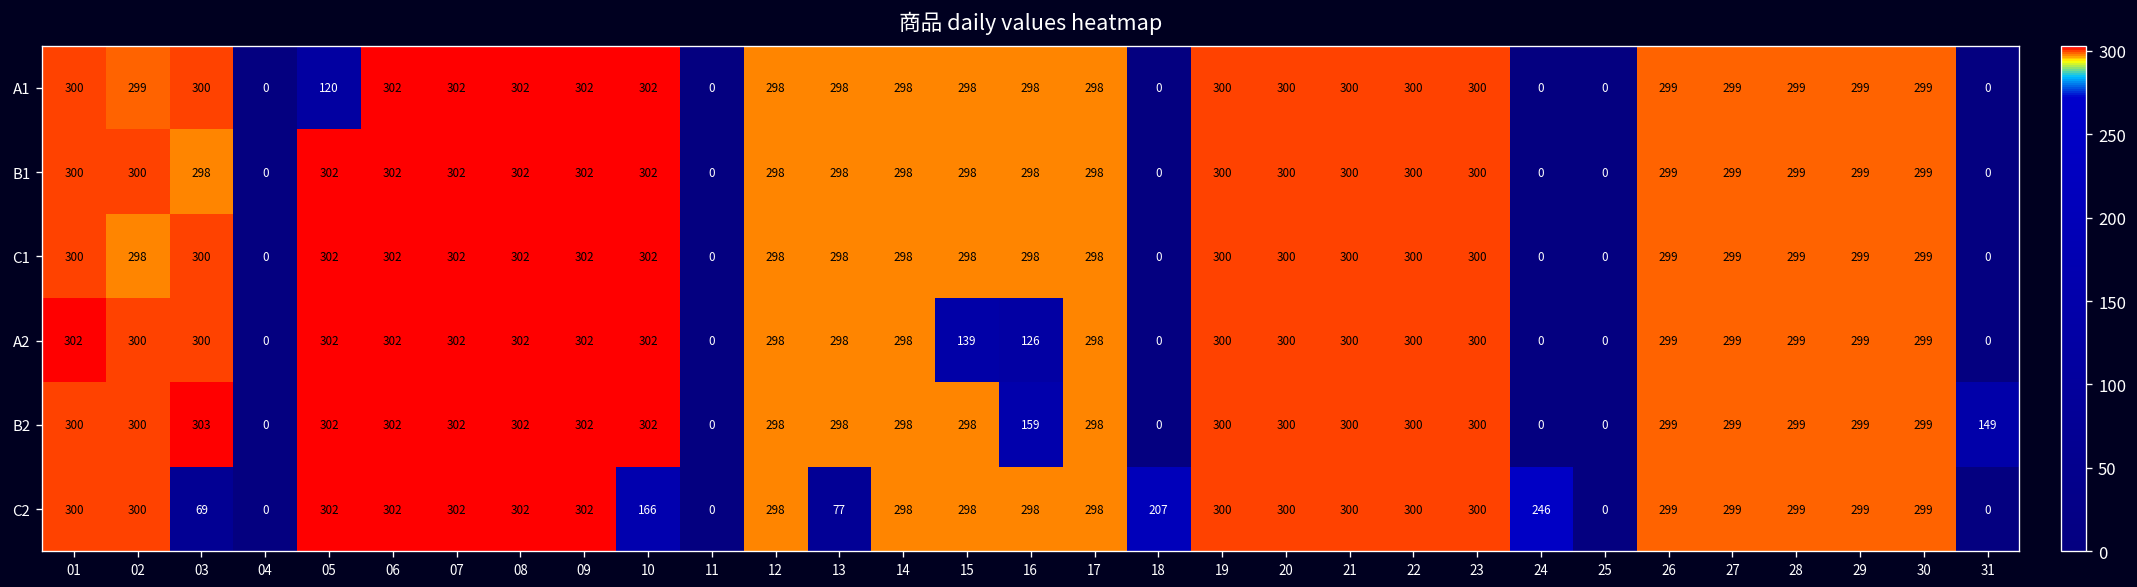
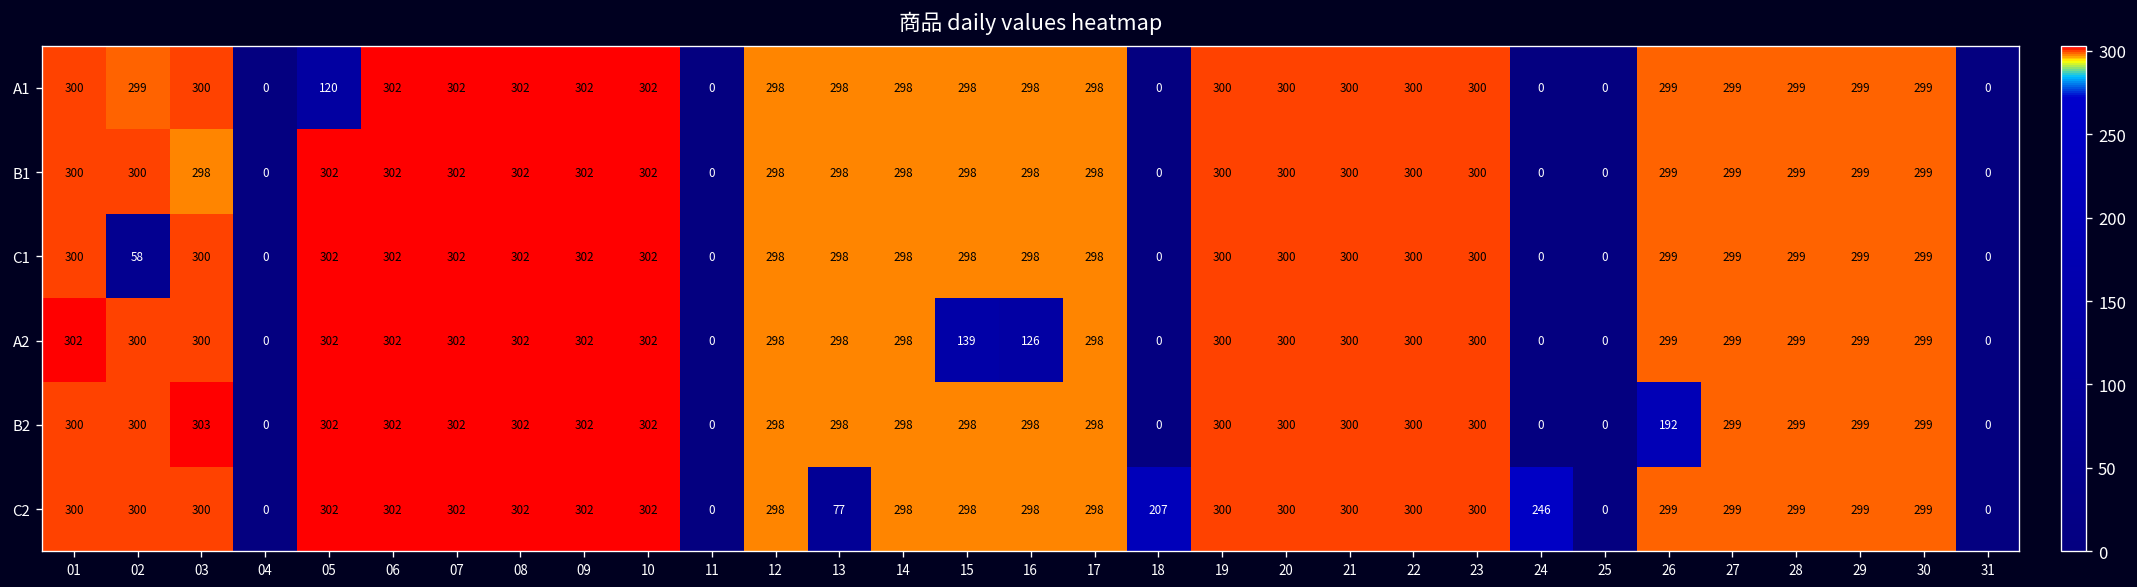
  {
    "A1": {
      "01": 300,
      "02": 299,
      "03": 300,
      "04": 0,
      "05": 120,
      "06": 302,
      "07": 302,
      "08": 302,
      "09": 302,
      "10": 302,
      "11": 0,
      "12": 298,
      "13": 298,
      "14": 298,
      "15": 298,
      "16": 298,
      "17": 298,
      "18": 0,
      "19": 300,
      "20": 300,
      "21": 300,
      "22": 300,
      "23": 300,
      "24": 0,
      "25": 0,
      "26": 299,
      "27": 299,
      "28": 299,
      "29": 299,
      "30": 299,
      "31": 0
    },
    "B1": {
      "01": 300,
      "02": 300,
      "03": 298,
      "04": 0,
      "05": 302,
      "06": 302,
      "07": 302,
      "08": 302,
      "09": 302,
      "10": 302,
      "11": 0,
      "12": 298,
      "13": 298,
      "14": 298,
      "15": 298,
      "16": 298,
      "17": 298,
      "18": 0,
      "19": 300,
      "20": 300,
      "21": 300,
      "22": 300,
      "23": 300,
      "24": 0,
      "25": 0,
      "26": 299,
      "27": 299,
      "28": 299,
      "29": 299,
      "30": 299,
      "31": 0
    },
    "C1": {
      "01": 300,
-     "02": 298,
+     "02": 58,
      "03": 300,
      "04": 0,
      "05": 302,
      "06": 302,
      "07": 302,
      "08": 302,
      "09": 302,
      "10": 302,
      "11": 0,
      "12": 298,
      "13": 298,
      "14": 298,
      "15": 298,
      "16": 298,
      "17": 298,
      "18": 0,
      "19": 300,
      "20": 300,
      "21": 300,
      "22": 300,
      "23": 300,
      "24": 0,
      "25": 0,
      "26": 299,
      "27": 299,
      "28": 299,
      "29": 299,
      "30": 299,
      "31": 0
    },
    "A2": {
      "01": 302,
      "02": 300,
      "03": 300,
      "04": 0,
      "05": 302,
      "06": 302,
      "07": 302,
      "08": 302,
      "09": 302,
      "10": 302,
      "11": 0,
      "12": 298,
      "13": 298,
      "14": 298,
      "15": 139,
      "16": 126,
      "17": 298,
      "18": 0,
      "19": 300,
      "20": 300,
      "21": 300,
      "22": 300,
      "23": 300,
      "24": 0,
      "25": 0,
      "26": 299,
      "27": 299,
      "28": 299,
      "29": 299,
      "30": 299,
      "31": 0
    },
    "B2": {
      "01": 300,
      "02": 300,
      "03": 303,
      "04": 0,
      "05": 302,
      "06": 302,
      "07": 302,
      "08": 302,
      "09": 302,
      "10": 302,
      "11": 0,
      "12": 298,
      "13": 298,
      "14": 298,
      "15": 298,
-     "16": 159,
+     "16": 298,
      "17": 298,
      "18": 0,
      "19": 300,
      "20": 300,
      "21": 300,
      "22": 300,
      "23": 300,
      "24": 0,
      "25": 0,
-     "26": 299,
+     "26": 192,
      "27": 299,
      "28": 299,
      "29": 299,
      "30": 299,
-     "31": 149
+     "31": 0
    },
    "C2": {
      "01": 300,
      "02": 300,
-     "03": 69,
+     "03": 300,
      "04": 0,
      "05": 302,
      "06": 302,
      "07": 302,
      "08": 302,
      "09": 302,
-     "10": 166,
+     "10": 302,
      "11": 0,
      "12": 298,
      "13": 77,
      "14": 298,
      "15": 298,
      "16": 298,
      "17": 298,
      "18": 207,
      "19": 300,
      "20": 300,
      "21": 300,
      "22": 300,
      "23": 300,
      "24": 246,
      "25": 0,
      "26": 299,
      "27": 299,
      "28": 299,
      "29": 299,
      "30": 299,
      "31": 0
    }
  }
